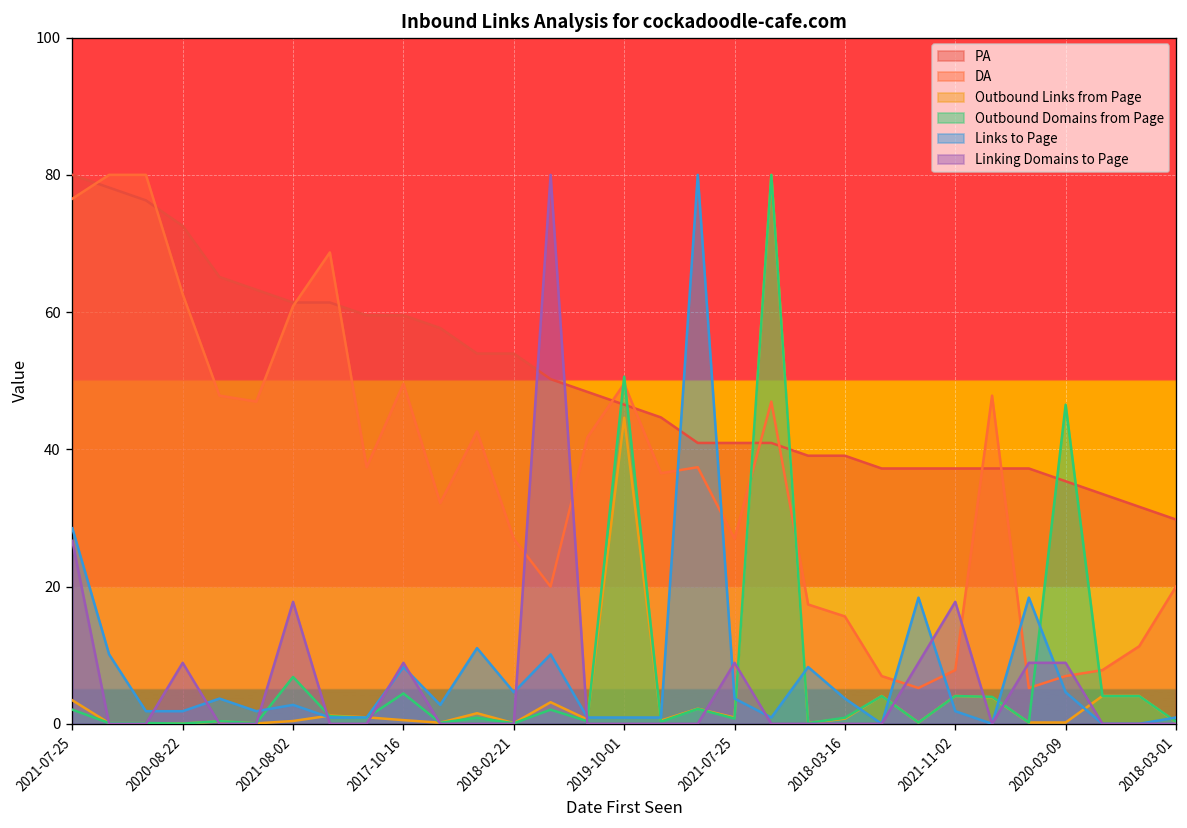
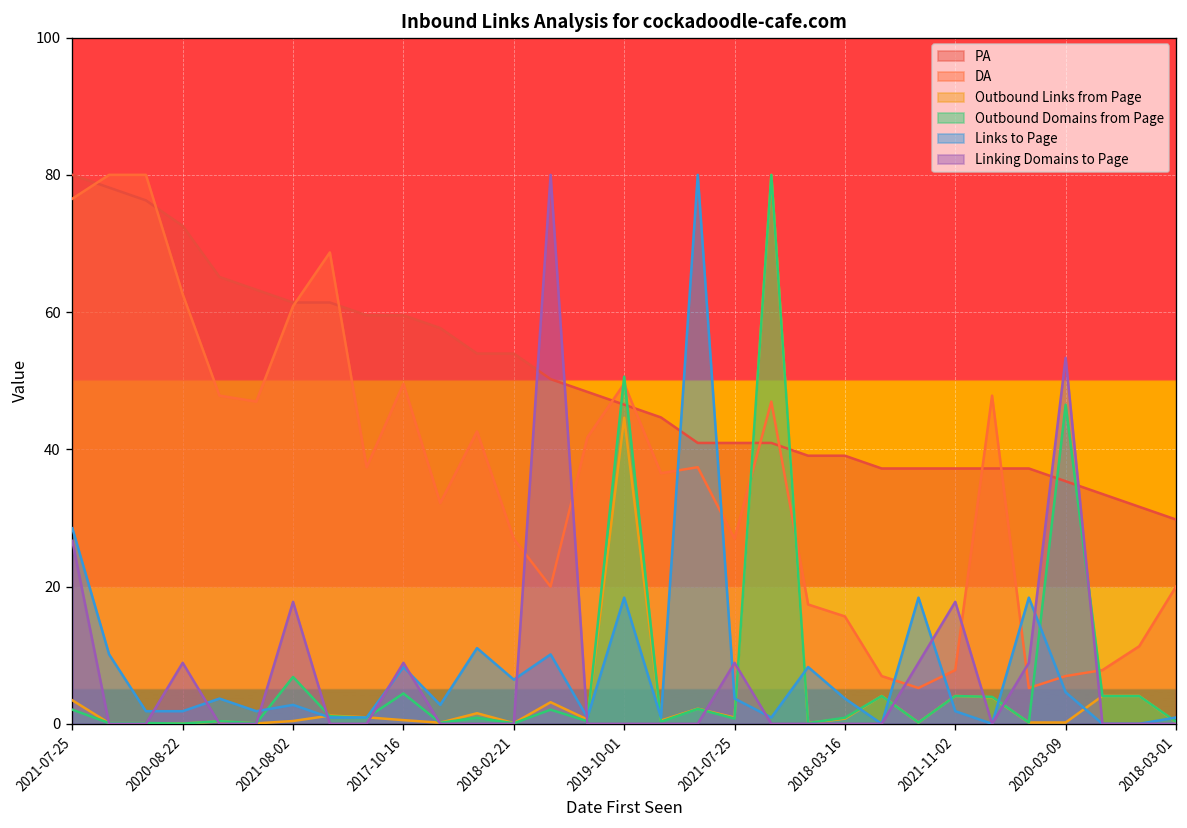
  {
    "Outbound Domains from Page": {
      "2021-08-02": 7,
      "2017-10-16": 4,
      "2019-10-01": 51,
      "2020-03-09": 47
    },
    "Links to Page": {
      "2021-08-02": 3,
      "2017-10-16": 8,
-     "2018-02-21": 5,
-     "2019-10-01": 1,
+     "2018-02-21": 6,
+     "2019-10-01": 18,
      "2018-03-16": 4,
      "2020-03-09": 5,
      "2018-03-01": 1
    },
    "Linking Domains to Page": {
      "2021-08-02": 18,
      "2017-10-16": 9,
      "2019-10-01": 0,
      "2018-03-16": 0,
-     "2020-03-09": 9
+     "2020-03-09": 53
    }
  }
